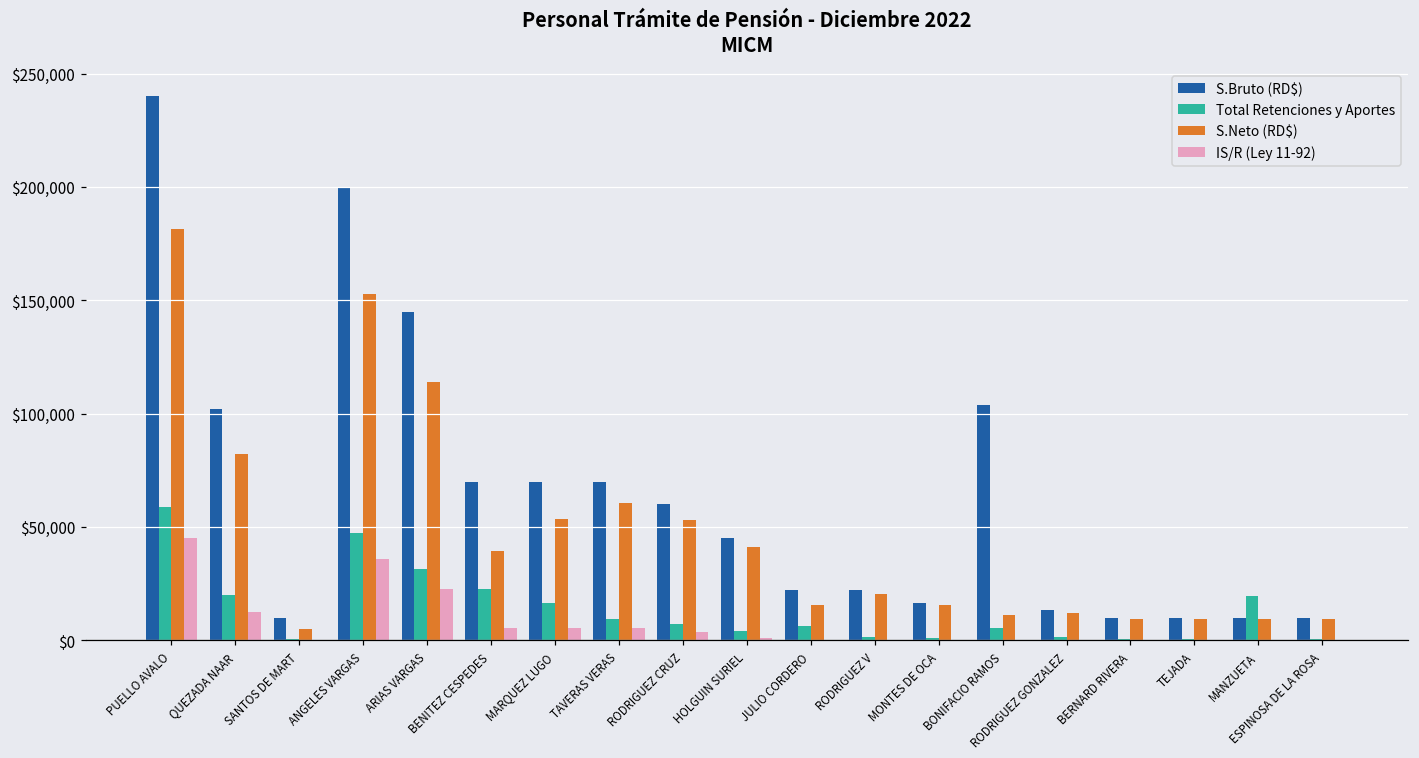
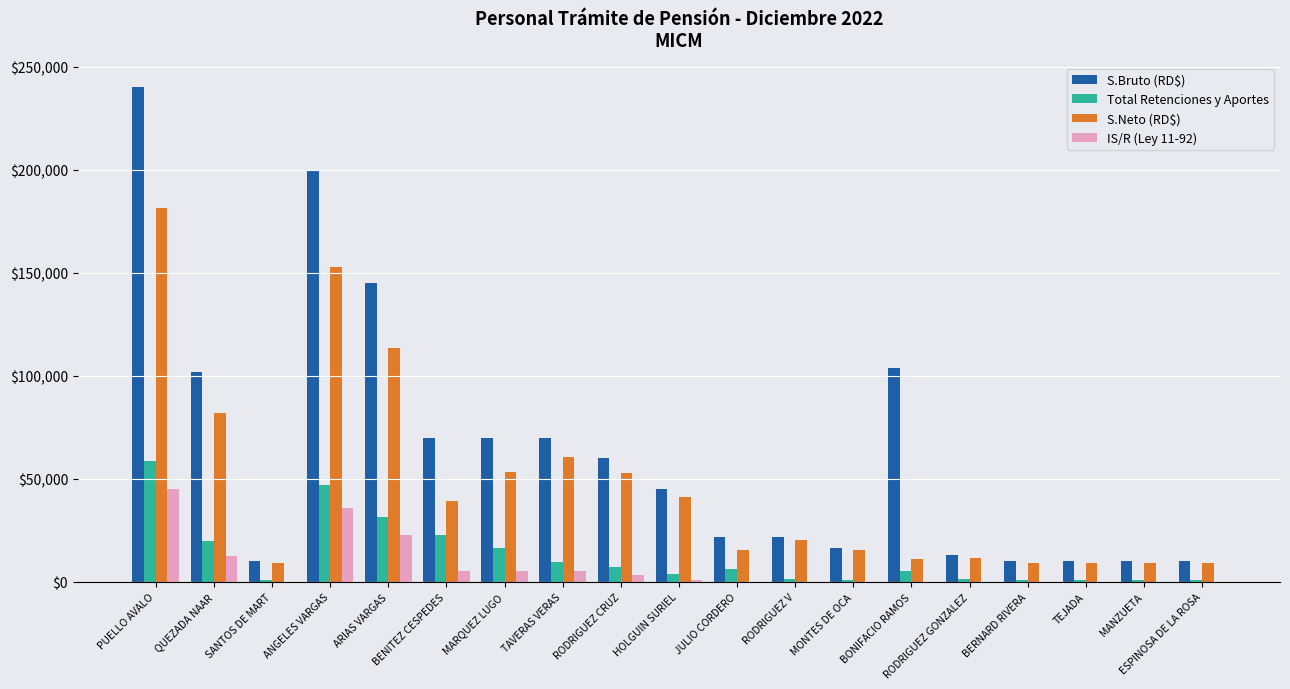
  {
    "S.Bruto (RD$)": {
      "PUELLO AVALO": "$240,000",
      "QUEZADA NAAR": "$102,000",
      "SANTOS DE MART": "$10,000",
      "ANGELES VARGAS": "$200,000",
      "ARIAS VARGAS": "$145,000",
      "BENITEZ CESPEDES": "$70,000",
      "MARQUEZ LUGO": "$70,000",
      "TAVERAS VERAS": "$70,000",
      "RODRIGUEZ CRUZ": "$60,000",
      "HOLGUIN SURIEL": "$45,000",
      "JULIO CORDERO": "$22,000",
      "RODRIGUEZ V": "$22,000",
      "MONTES DE OCA": "$17,000",
      "BONIFACIO RAMOS": "$104,000",
      "RODRIGUEZ GONZALEZ": "$13,000",
      "BERNARD RIVERA": "$10,000",
      "TEJADA": "$10,000",
      "MANZUETA": "$10,000",
      "ESPINOSA DE LA ROSA": "$10,000"
    },
    "Total Retenciones y Aportes": {
      "PUELLO AVALO": "$59,000",
      "QUEZADA NAAR": "$20,000",
      "ANGELES VARGAS": "$47,000",
      "ARIAS VARGAS": "$31,000",
      "BENITEZ CESPEDES": "$23,000",
      "MARQUEZ LUGO": "$17,000",
      "TAVERAS VERAS": "$10,000",
      "RODRIGUEZ CRUZ": "$7,000",
      "HOLGUIN SURIEL": "$4,000",
      "JULIO CORDERO": "$6,000",
      "RODRIGUEZ V": "$1,000",
      "BONIFACIO RAMOS": "$5,000",
      "RODRIGUEZ GONZALEZ": "$1,000",
-     "MANZUETA": "$19,000"
+     "MANZUETA": "$1,000"
    },
    "S.Neto (RD$)": {
      "PUELLO AVALO": "$181,000",
      "QUEZADA NAAR": "$82,000",
-     "SANTOS DE MART": "$5,000",
+     "SANTOS DE MART": "$9,000",
      "ANGELES VARGAS": "$153,000",
      "ARIAS VARGAS": "$114,000",
      "BENITEZ CESPEDES": "$39,000",
      "MARQUEZ LUGO": "$53,000",
      "TAVERAS VERAS": "$60,000",
      "RODRIGUEZ CRUZ": "$53,000",
      "HOLGUIN SURIEL": "$41,000",
      "JULIO CORDERO": "$16,000",
      "RODRIGUEZ V": "$21,000",
      "MONTES DE OCA": "$15,000",
      "BONIFACIO RAMOS": "$11,000",
      "RODRIGUEZ GONZALEZ": "$12,000",
      "BERNARD RIVERA": "$9,000",
      "TEJADA": "$9,000",
      "MANZUETA": "$9,000",
      "ESPINOSA DE LA ROSA": "$9,000"
    },
    "IS/R (Ley 11-92)": {
      "PUELLO AVALO": "$45,000",
      "QUEZADA NAAR": "$13,000",
      "SANTOS DE MART": "$0",
      "ANGELES VARGAS": "$36,000",
      "ARIAS VARGAS": "$23,000",
      "BENITEZ CESPEDES": "$5,000",
      "MARQUEZ LUGO": "$5,000",
      "TAVERAS VERAS": "$5,000",
      "RODRIGUEZ CRUZ": "$3,000",
      "JULIO CORDERO": "$0",
      "RODRIGUEZ V": "$0",
      "MONTES DE OCA": "$0",
      "BONIFACIO RAMOS": "$0",
      "RODRIGUEZ GONZALEZ": "$0",
      "BERNARD RIVERA": "$0",
      "TEJADA": "$0",
      "MANZUETA": "$0",
      "ESPINOSA DE LA ROSA": "$0"
    }
  }
